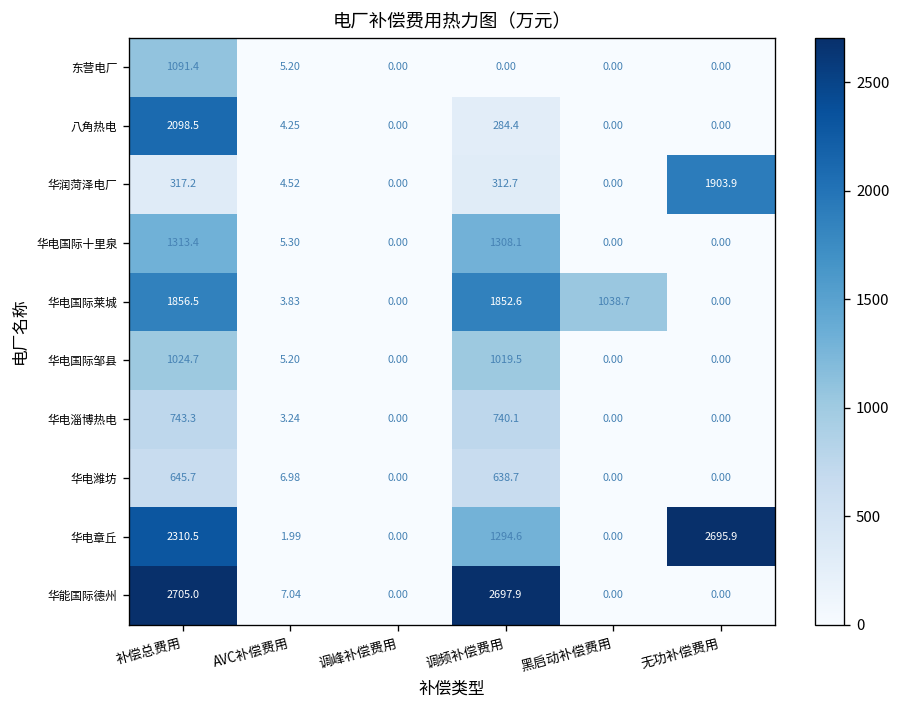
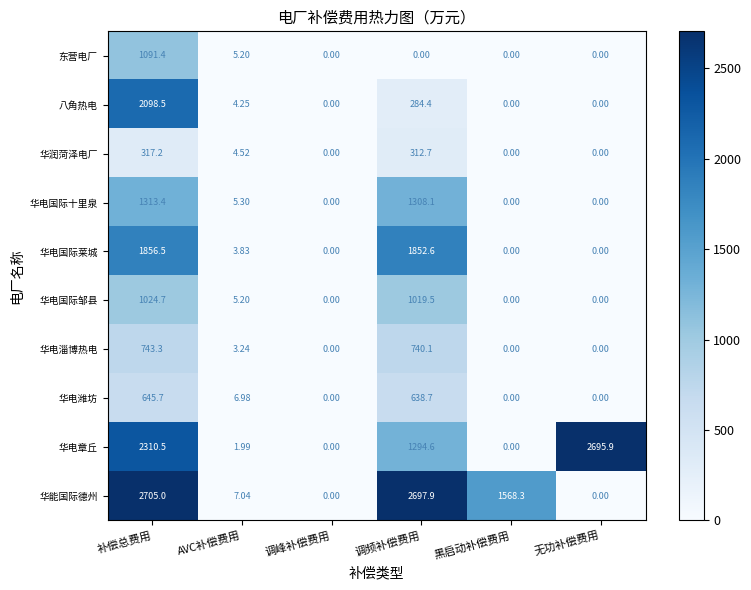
  {
    "东营电厂": {
      "补偿总费用": 1091.4,
      "AVC补偿费用": 5.20,
      "调峰补偿费用": 0.00,
      "调频补偿费用": 0.00,
      "黑启动补偿费用": 0.00,
      "无功补偿费用": 0.00
    },
    "八角热电": {
      "补偿总费用": 2098.5,
      "AVC补偿费用": 4.25,
      "调峰补偿费用": 0.00,
      "调频补偿费用": 284.4,
      "黑启动补偿费用": 0.00,
      "无功补偿费用": 0.00
    },
    "华润菏泽电厂": {
      "补偿总费用": 317.2,
      "AVC补偿费用": 4.52,
      "调峰补偿费用": 0.00,
      "调频补偿费用": 312.7,
      "黑启动补偿费用": 0.00,
-     "无功补偿费用": 1903.9
+     "无功补偿费用": 0.00
    },
    "华电国际十里泉": {
      "AVC补偿费用": 5.30,
      "调峰补偿费用": 0.00,
      "黑启动补偿费用": 0.00,
      "无功补偿费用": 0.00
    },
    "华电国际莱城": {
      "补偿总费用": 1856.5,
      "AVC补偿费用": 3.83,
      "调峰补偿费用": 0.00,
      "调频补偿费用": 1852.6,
-     "黑启动补偿费用": 1038.7,
+     "黑启动补偿费用": 0.00,
      "无功补偿费用": 0.00
    },
    "华电国际邹县": {
      "补偿总费用": 1024.7,
      "AVC补偿费用": 5.20,
      "调峰补偿费用": 0.00,
      "调频补偿费用": 1019.5,
      "黑启动补偿费用": 0.00,
      "无功补偿费用": 0.00
    },
    "华电淄博热电": {
      "补偿总费用": 743.3,
      "AVC补偿费用": 3.24,
      "调峰补偿费用": 0.00,
      "调频补偿费用": 740.1,
      "黑启动补偿费用": 0.00,
      "无功补偿费用": 0.00
    },
    "华电潍坊": {
      "补偿总费用": 645.7,
      "AVC补偿费用": 6.98,
      "调峰补偿费用": 0.00,
      "调频补偿费用": 638.7,
      "黑启动补偿费用": 0.00,
      "无功补偿费用": 0.00
    },
    "华电章丘": {
      "补偿总费用": 2310.5,
      "AVC补偿费用": 1.99,
      "调峰补偿费用": 0.00,
      "调频补偿费用": 1294.6,
      "黑启动补偿费用": 0.00,
      "无功补偿费用": 2695.9
    },
    "华能国际德州": {
      "补偿总费用": 2705.0,
      "AVC补偿费用": 7.04,
      "调峰补偿费用": 0.00,
      "调频补偿费用": 2697.9,
-     "黑启动补偿费用": 0.00,
+     "黑启动补偿费用": 1568.3,
      "无功补偿费用": 0.00
    }
  }
